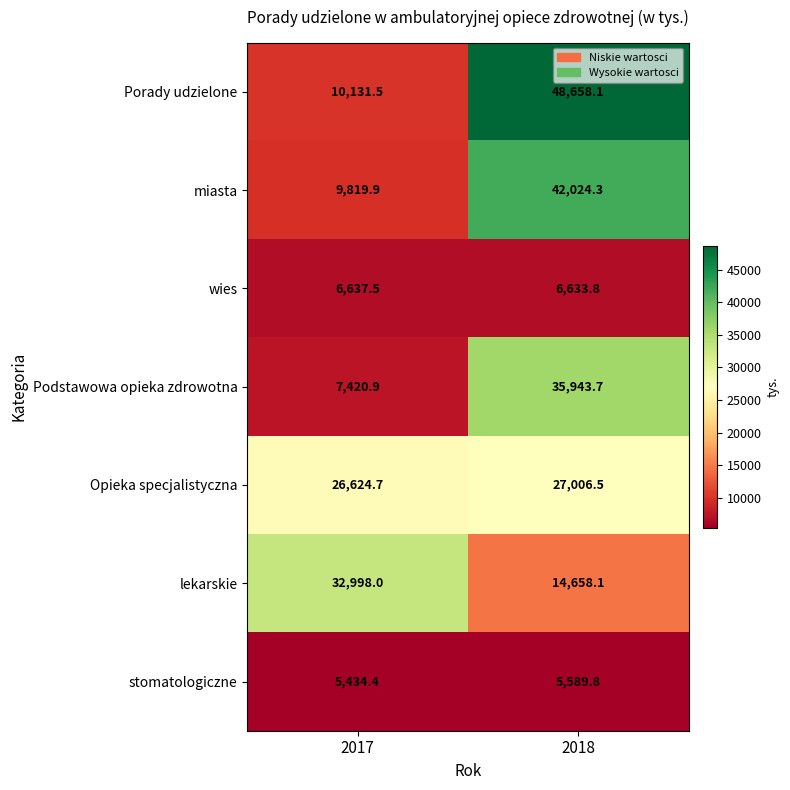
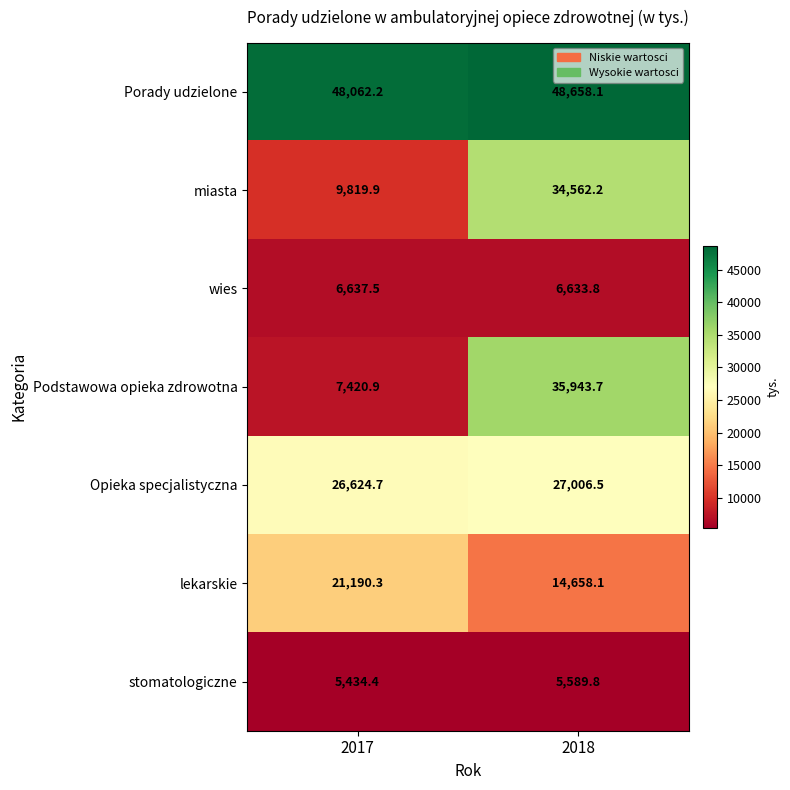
  {
    "Porady udzielone": {
-     "2017": "10,131.5",
+     "2017": "48,062.2",
      "2018": "48,658.1"
    },
    "miasta": {
      "2017": "9,819.9",
-     "2018": "42,024.3"
+     "2018": "34,562.2"
    },
    "wies": {
      "2017": "6,637.5",
      "2018": "6,633.8"
    },
    "Podstawowa opieka zdrowotna": {
      "2017": "7,420.9",
      "2018": "35,943.7"
    },
    "Opieka specjalistyczna": {
      "2017": "26,624.7",
      "2018": "27,006.5"
    },
    "lekarskie": {
-     "2017": "32,998.0",
+     "2017": "21,190.3",
      "2018": "14,658.1"
    },
    "stomatologiczne": {
      "2017": "5,434.4",
      "2018": "5,589.8"
    }
  }
